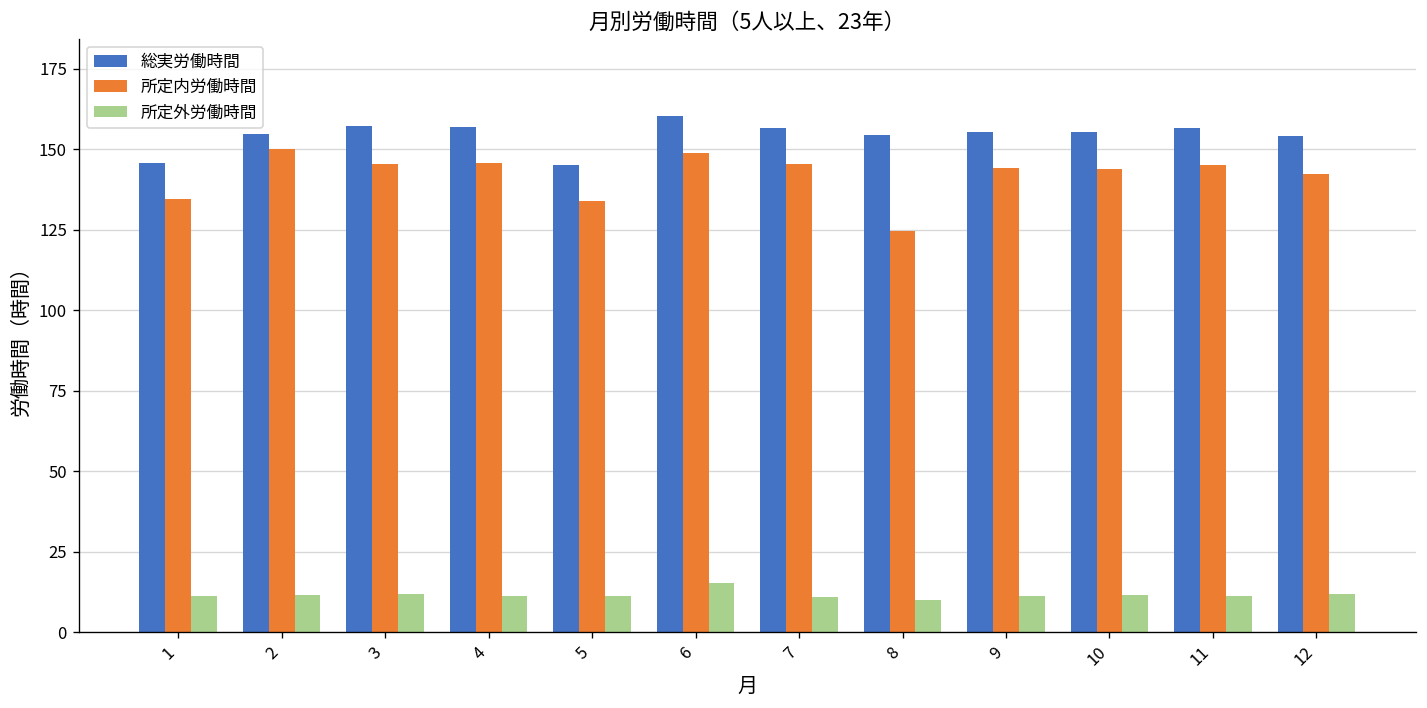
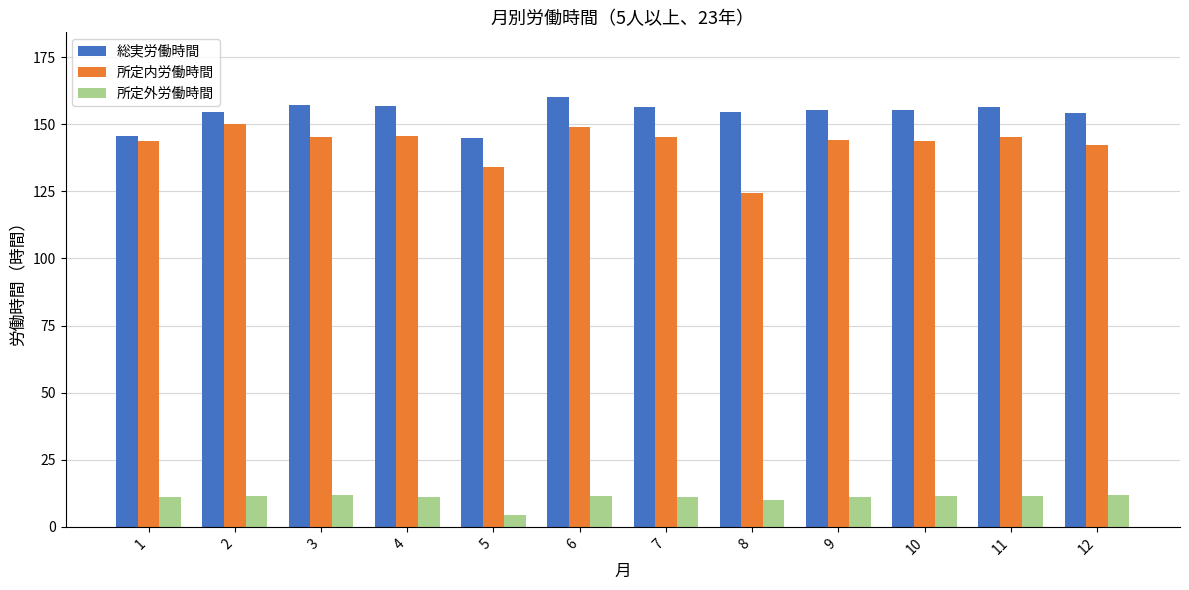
  {
    "総実労働時間": {
      "1": 146,
      "2": 155,
      "3": 157,
      "4": 157,
      "5": 145,
      "6": 160,
      "7": 156,
      "8": 155,
      "9": 155,
      "10": 155,
      "11": 157,
      "12": 154
    },
    "所定内労働時間": {
-     "1": 134,
+     "1": 144,
      "2": 150,
      "3": 145,
      "4": 146,
      "5": 134,
      "6": 149,
      "7": 145,
      "8": 125,
      "9": 144,
      "10": 144,
      "11": 145,
      "12": 142
    },
    "所定外労働時間": {
      "1": 11,
      "2": 12,
      "3": 12,
      "4": 11,
-     "5": 11,
-     "6": 15,
+     "5": 4,
+     "6": 11,
      "7": 11,
      "8": 10,
      "9": 11,
      "10": 12,
      "11": 11,
      "12": 12
    }
  }
